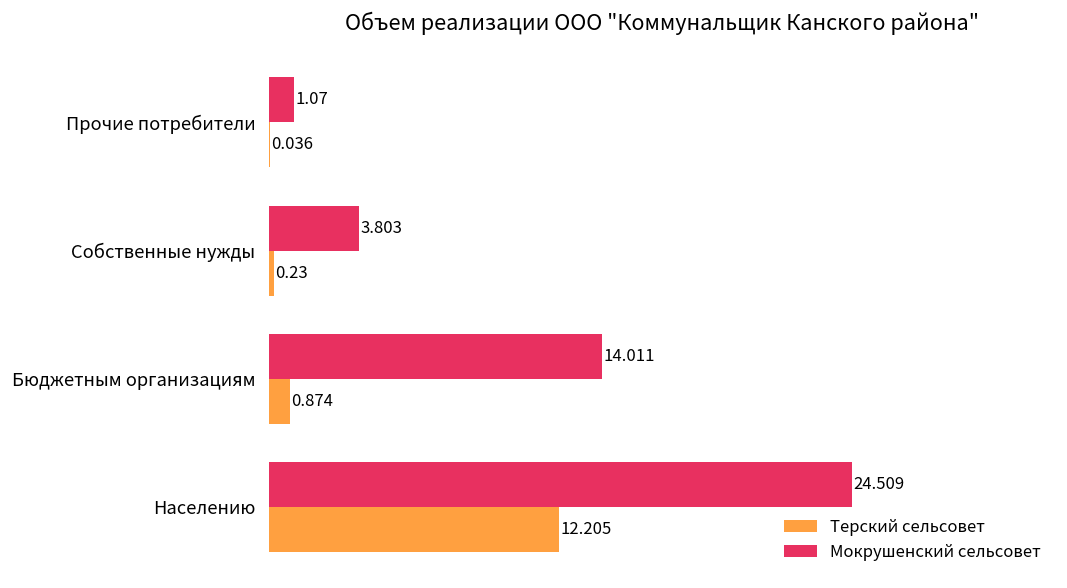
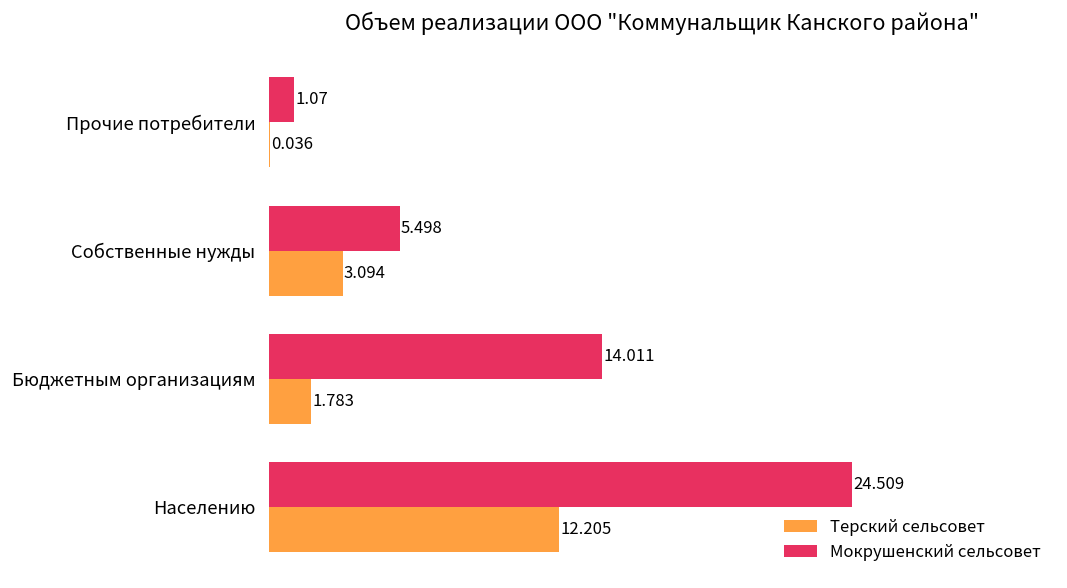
  {
    "Терский сельсовет": {
      "Прочие потребители": 0.036,
-     "Собственные нужды": 0.23,
-     "Бюджетным организациям": 0.874,
+     "Собственные нужды": 3.094,
+     "Бюджетным организациям": 1.783,
      "Населению": 12.205
    },
    "Мокрушенский сельсовет": {
      "Прочие потребители": 1.07,
-     "Собственные нужды": 3.803,
+     "Собственные нужды": 5.498,
      "Бюджетным организациям": 14.011,
      "Населению": 24.509
    }
  }
